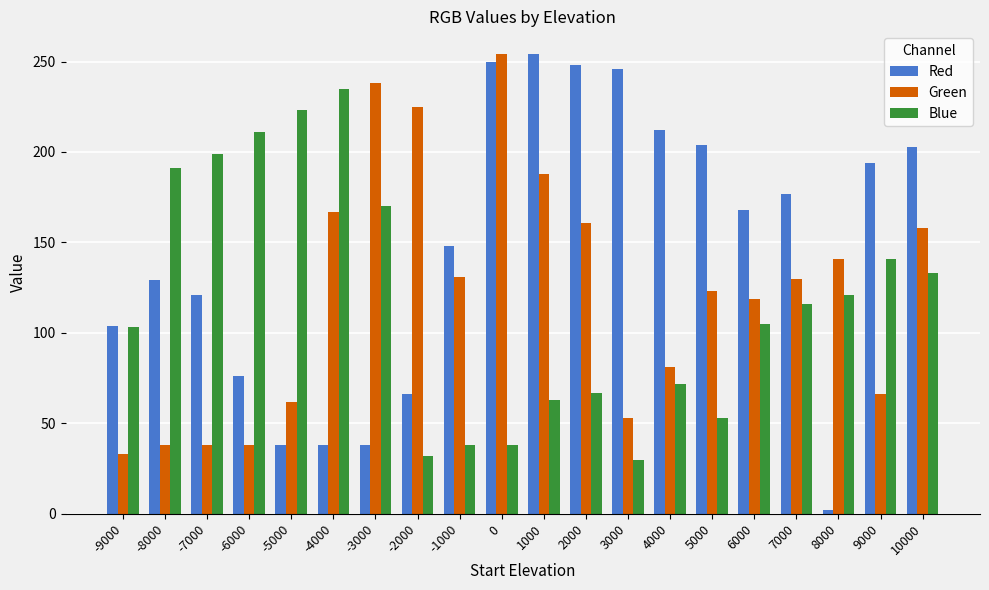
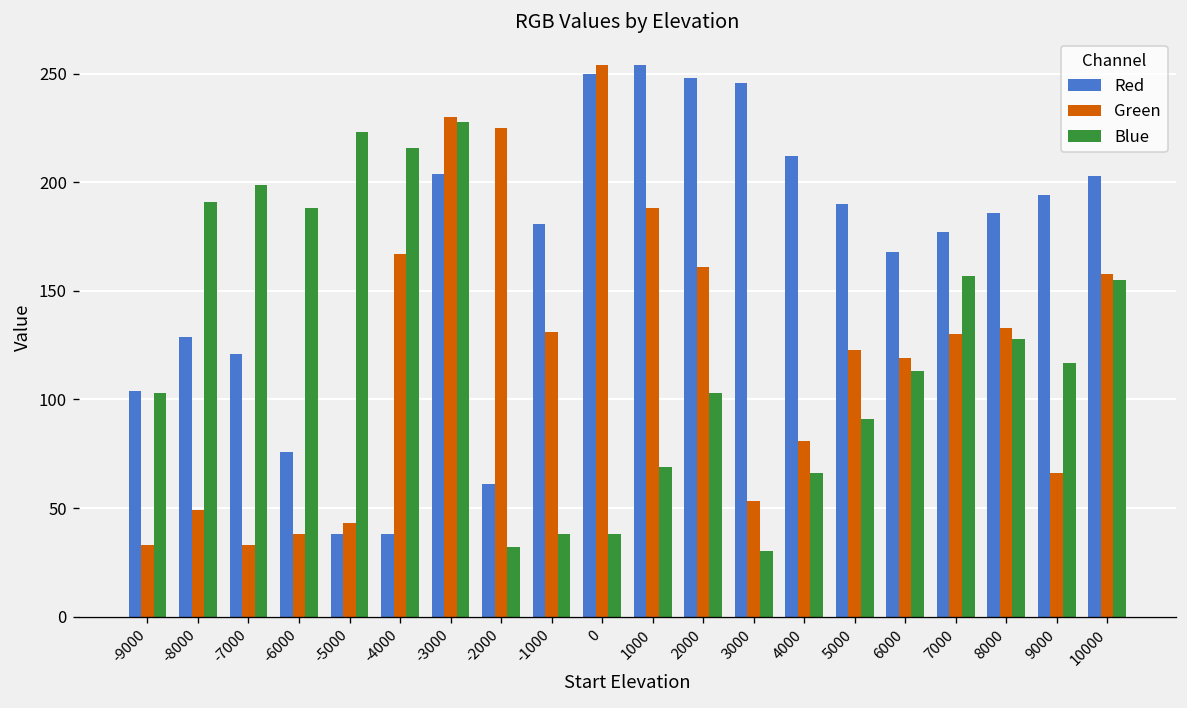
  {
    "Red": {
      "-9000": 104,
      "-8000": 129,
      "-7000": 121,
      "-6000": 76,
      "-5000": 38,
      "-4000": 38,
-     "-3000": 38,
-     "-2000": 66,
-     "-1000": 148,
+     "-3000": 204,
+     "-2000": 61,
+     "-1000": 181,
      "0": 250,
      "1000": 254,
      "2000": 248,
      "3000": 246,
      "4000": 212,
-     "5000": 204,
+     "5000": 190,
      "6000": 168,
      "7000": 177,
-     "8000": 2,
+     "8000": 186,
      "9000": 194,
      "10000": 203
    },
    "Green": {
      "-9000": 33,
-     "-8000": 38,
-     "-7000": 38,
+     "-8000": 49,
+     "-7000": 33,
      "-6000": 38,
-     "-5000": 62,
+     "-5000": 43,
      "-4000": 167,
-     "-3000": 238,
+     "-3000": 230,
      "-2000": 225,
      "-1000": 131,
      "0": 254,
      "1000": 188,
      "2000": 161,
      "3000": 53,
      "4000": 81,
      "5000": 123,
      "6000": 119,
      "7000": 130,
-     "8000": 141,
+     "8000": 133,
      "9000": 66,
      "10000": 158
    },
    "Blue": {
      "-9000": 103,
      "-8000": 191,
      "-7000": 199,
-     "-6000": 211,
+     "-6000": 188,
      "-5000": 223,
-     "-4000": 235,
-     "-3000": 170,
+     "-4000": 216,
+     "-3000": 228,
      "-2000": 32,
      "-1000": 38,
      "0": 38,
-     "1000": 63,
-     "2000": 67,
+     "1000": 69,
+     "2000": 103,
      "3000": 30,
-     "4000": 72,
-     "5000": 53,
-     "6000": 105,
-     "7000": 116,
-     "8000": 121,
-     "9000": 141,
-     "10000": 133
+     "4000": 66,
+     "5000": 91,
+     "6000": 113,
+     "7000": 157,
+     "8000": 128,
+     "9000": 117,
+     "10000": 155
    }
  }
